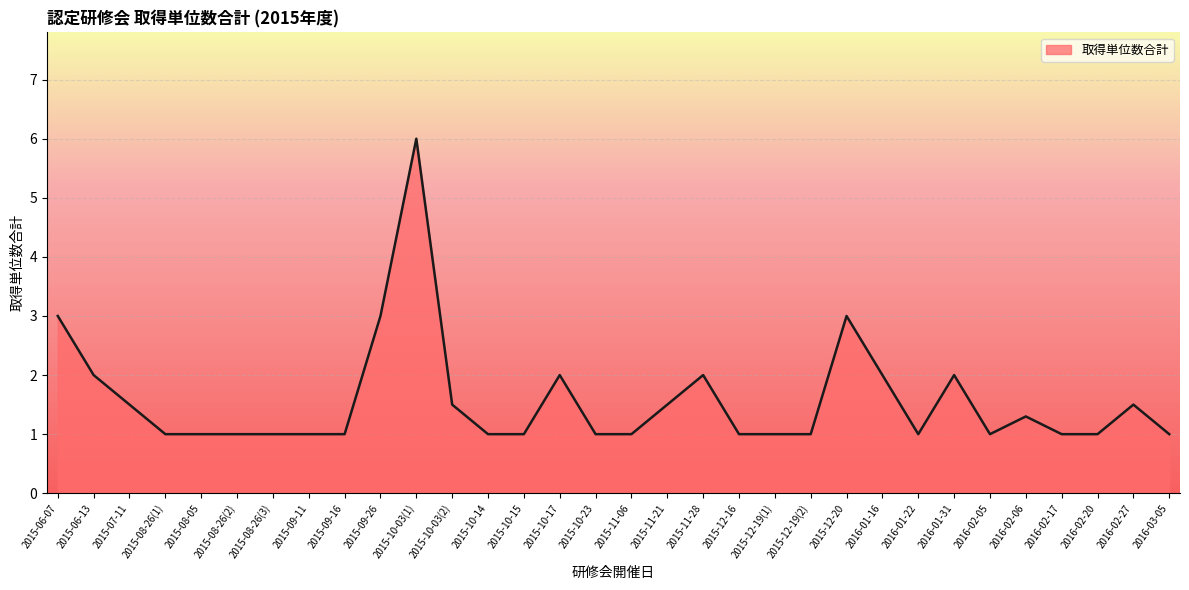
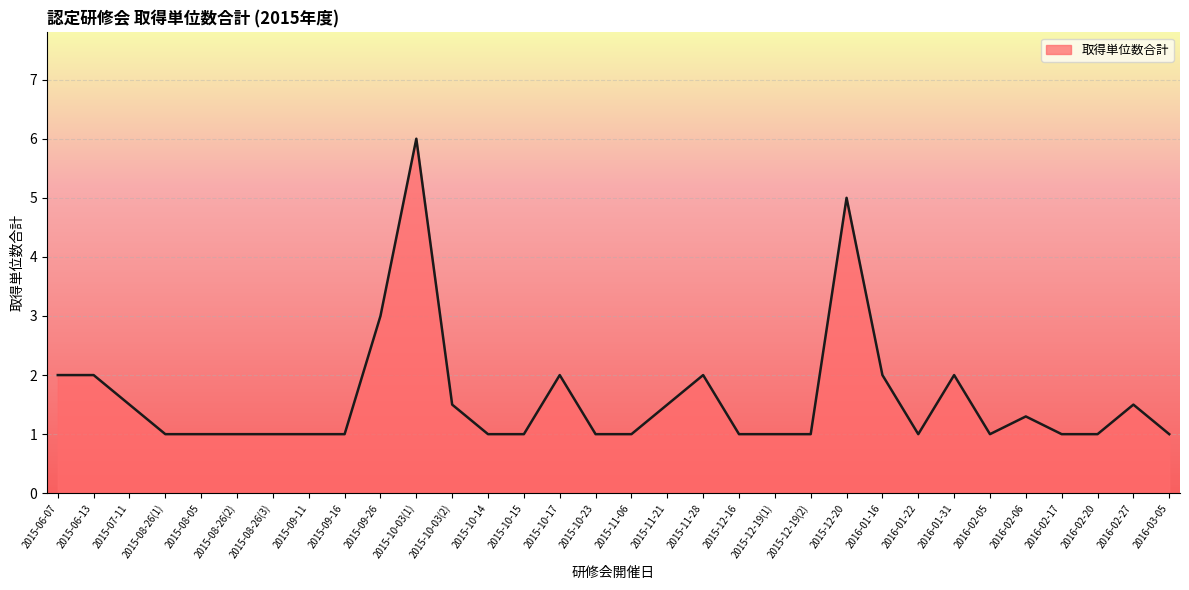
  {
-   "2015-06-07": 3,
+   "2015-06-07": 2,
    "2015-06-13": 2,
    "2015-07-11": 1.5,
    "2015-08-26(1)": 1,
    "2015-08-05": 1,
    "2015-08-26(2)": 1,
    "2015-08-26(3)": 1,
    "2015-09-11": 1,
    "2015-09-16": 1,
    "2015-09-26": 3,
    "2015-10-03(1)": 6,
    "2015-10-03(2)": 1.5,
    "2015-10-14": 1,
    "2015-10-15": 1,
    "2015-10-17": 2,
    "2015-10-23": 1,
    "2015-11-06": 1,
    "2015-11-21": 1.5,
    "2015-11-28": 2,
    "2015-12-16": 1,
    "2015-12-19(1)": 1,
    "2015-12-19(2)": 1,
-   "2015-12-20": 3,
+   "2015-12-20": 5,
    "2016-01-16": 2,
    "2016-01-22": 1,
    "2016-01-31": 2,
    "2016-02-05": 1,
    "2016-02-06": 1.3,
    "2016-02-17": 1,
    "2016-02-20": 1,
    "2016-02-27": 1.5,
    "2016-03-05": 1
  }
